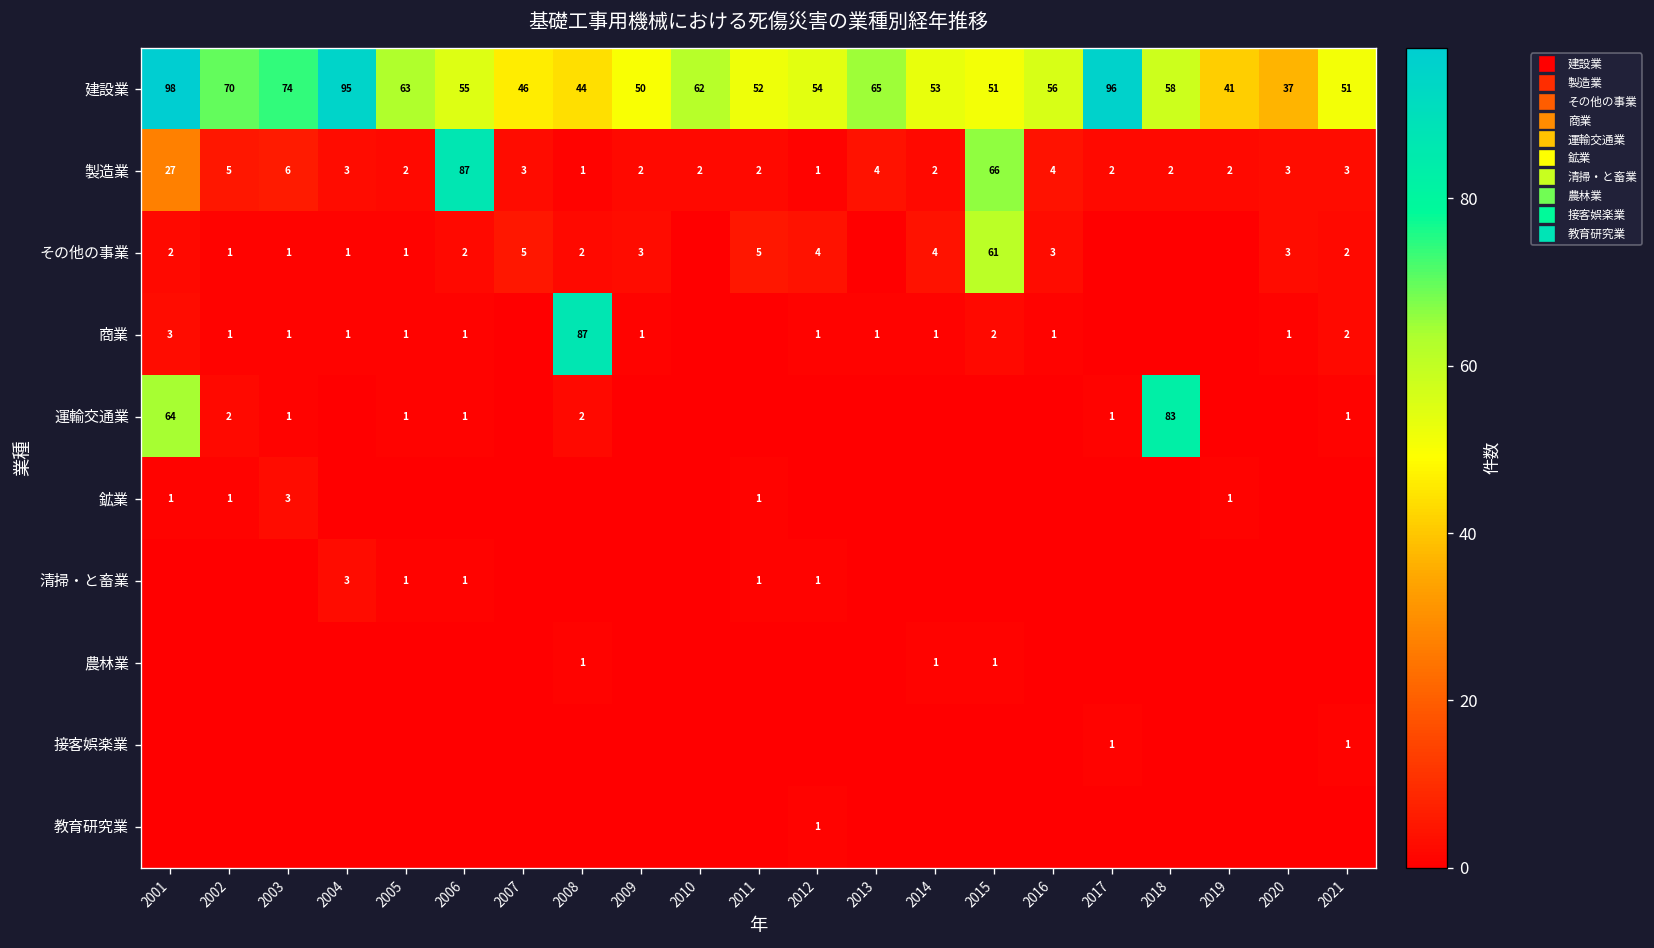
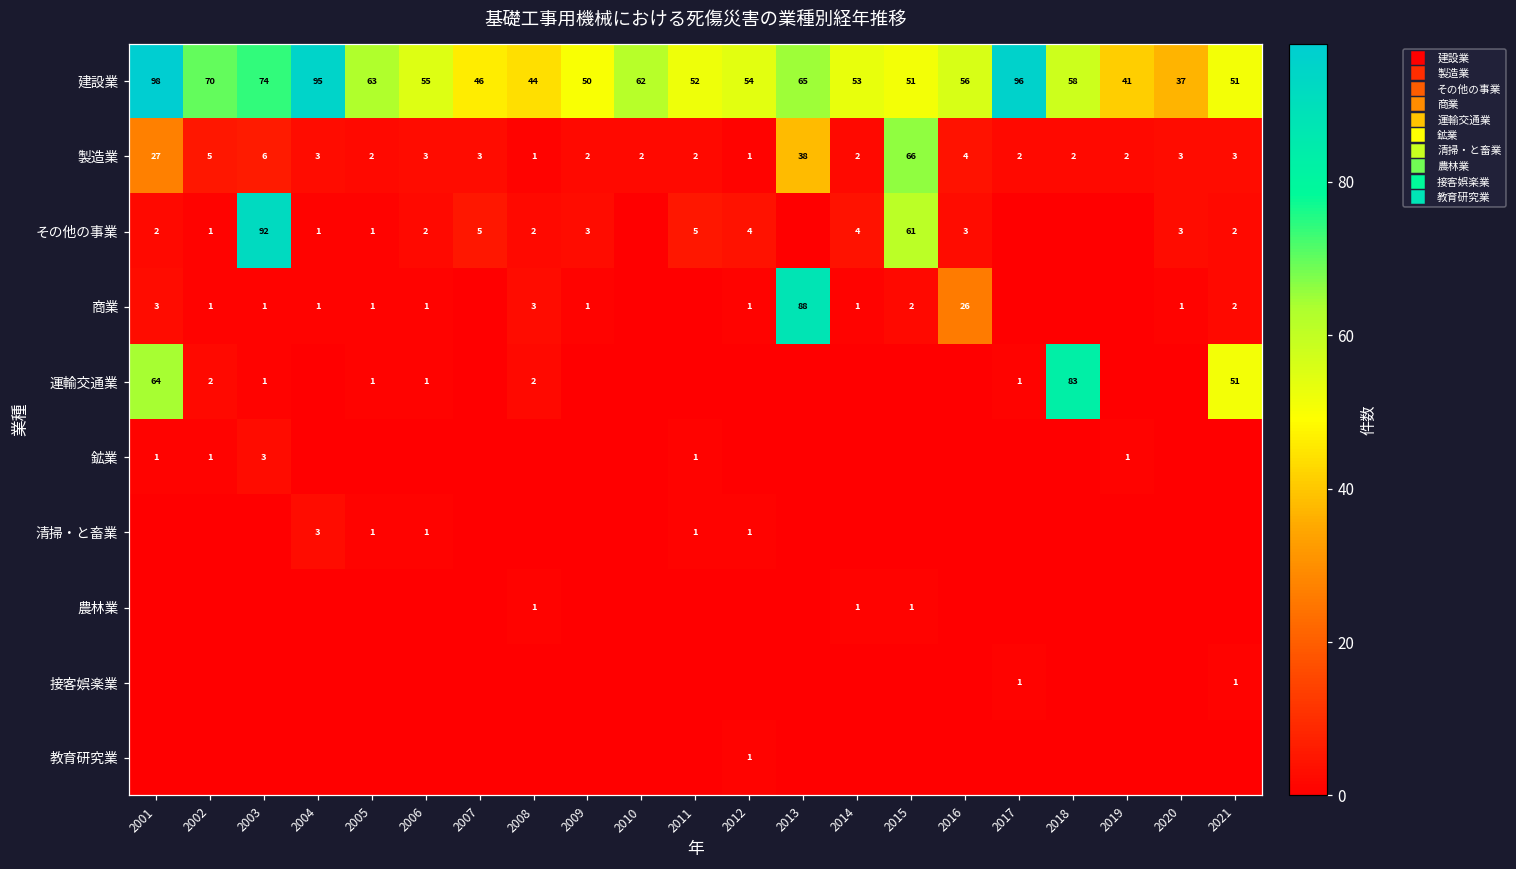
  {
    "建設業": {
      "2001": 98,
      "2002": 70,
      "2003": 74,
      "2004": 95,
      "2005": 63,
      "2006": 55,
      "2007": 46,
      "2008": 44,
      "2009": 50,
      "2010": 62,
      "2011": 52,
      "2012": 54,
      "2013": 65,
      "2014": 53,
      "2015": 51,
      "2016": 56,
      "2017": 96,
      "2018": 58,
      "2019": 41,
      "2020": 37,
      "2021": 51
    },
    "製造業": {
      "2001": 27,
      "2002": 5,
      "2003": 6,
      "2004": 3,
      "2005": 2,
-     "2006": 87,
+     "2006": 3,
      "2007": 3,
      "2008": 1,
      "2009": 2,
      "2010": 2,
      "2011": 2,
      "2012": 1,
-     "2013": 4,
+     "2013": 38,
      "2014": 2,
      "2015": 66,
      "2016": 4,
      "2017": 2,
      "2018": 2,
      "2019": 2,
      "2020": 3,
      "2021": 3
    },
    "その他の事業": {
      "2001": 2,
      "2002": 1,
-     "2003": 1,
+     "2003": 92,
      "2004": 1,
      "2005": 1,
      "2006": 2,
      "2007": 5,
      "2008": 2,
      "2009": 3,
      "2011": 5,
      "2012": 4,
      "2014": 4,
      "2015": 61,
      "2016": 3,
      "2020": 3,
      "2021": 2
    },
    "商業": {
      "2001": 3,
      "2002": 1,
      "2003": 1,
      "2004": 1,
      "2005": 1,
      "2006": 1,
-     "2008": 87,
+     "2008": 3,
      "2009": 1,
      "2012": 1,
-     "2013": 1,
+     "2013": 88,
      "2014": 1,
      "2015": 2,
-     "2016": 1,
+     "2016": 26,
      "2020": 1,
      "2021": 2
    },
    "運輸交通業": {
      "2001": 64,
      "2002": 2,
      "2003": 1,
      "2005": 1,
      "2006": 1,
      "2008": 2,
      "2017": 1,
      "2018": 83,
-     "2021": 1
+     "2021": 51
    },
    "鉱業": {
      "2001": 1,
      "2002": 1,
      "2003": 3,
      "2011": 1,
      "2019": 1
    },
    "清掃・と畜業": {
      "2004": 3,
      "2005": 1,
      "2006": 1,
      "2011": 1,
      "2012": 1
    },
    "農林業": {
      "2008": 1,
      "2014": 1,
      "2015": 1
    },
    "接客娯楽業": {
      "2017": 1,
      "2021": 1
    },
    "教育研究業": {
      "2012": 1
    }
  }
